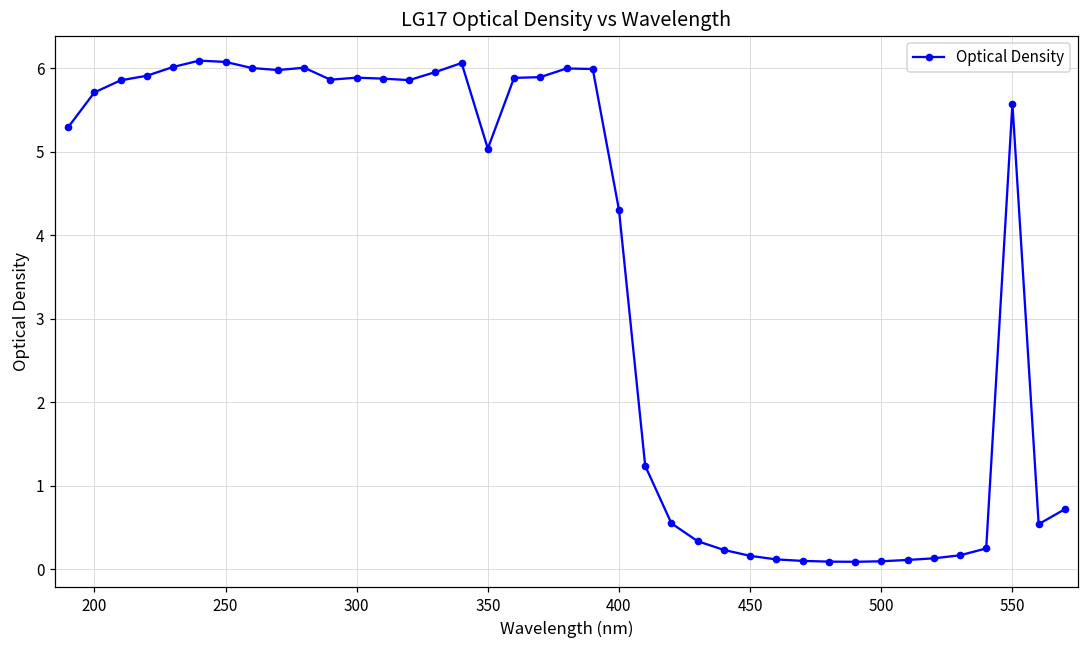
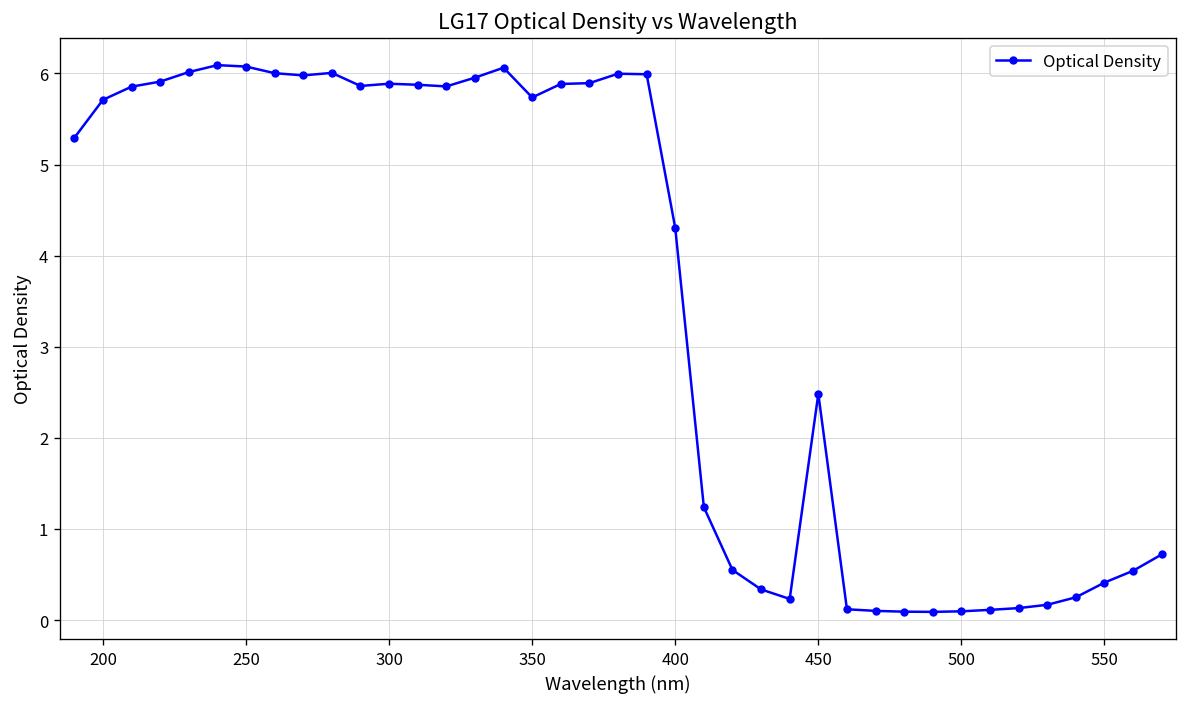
  {
    "200": 5.7,
    "250": 6.1,
    "300": 5.9,
-   "350": 5.0,
+   "350": 5.7,
    "400": 4.3,
-   "450": 0.2,
+   "450": 2.5,
    "500": 0.1,
-   "550": 5.6
+   "550": 0.4
  }
